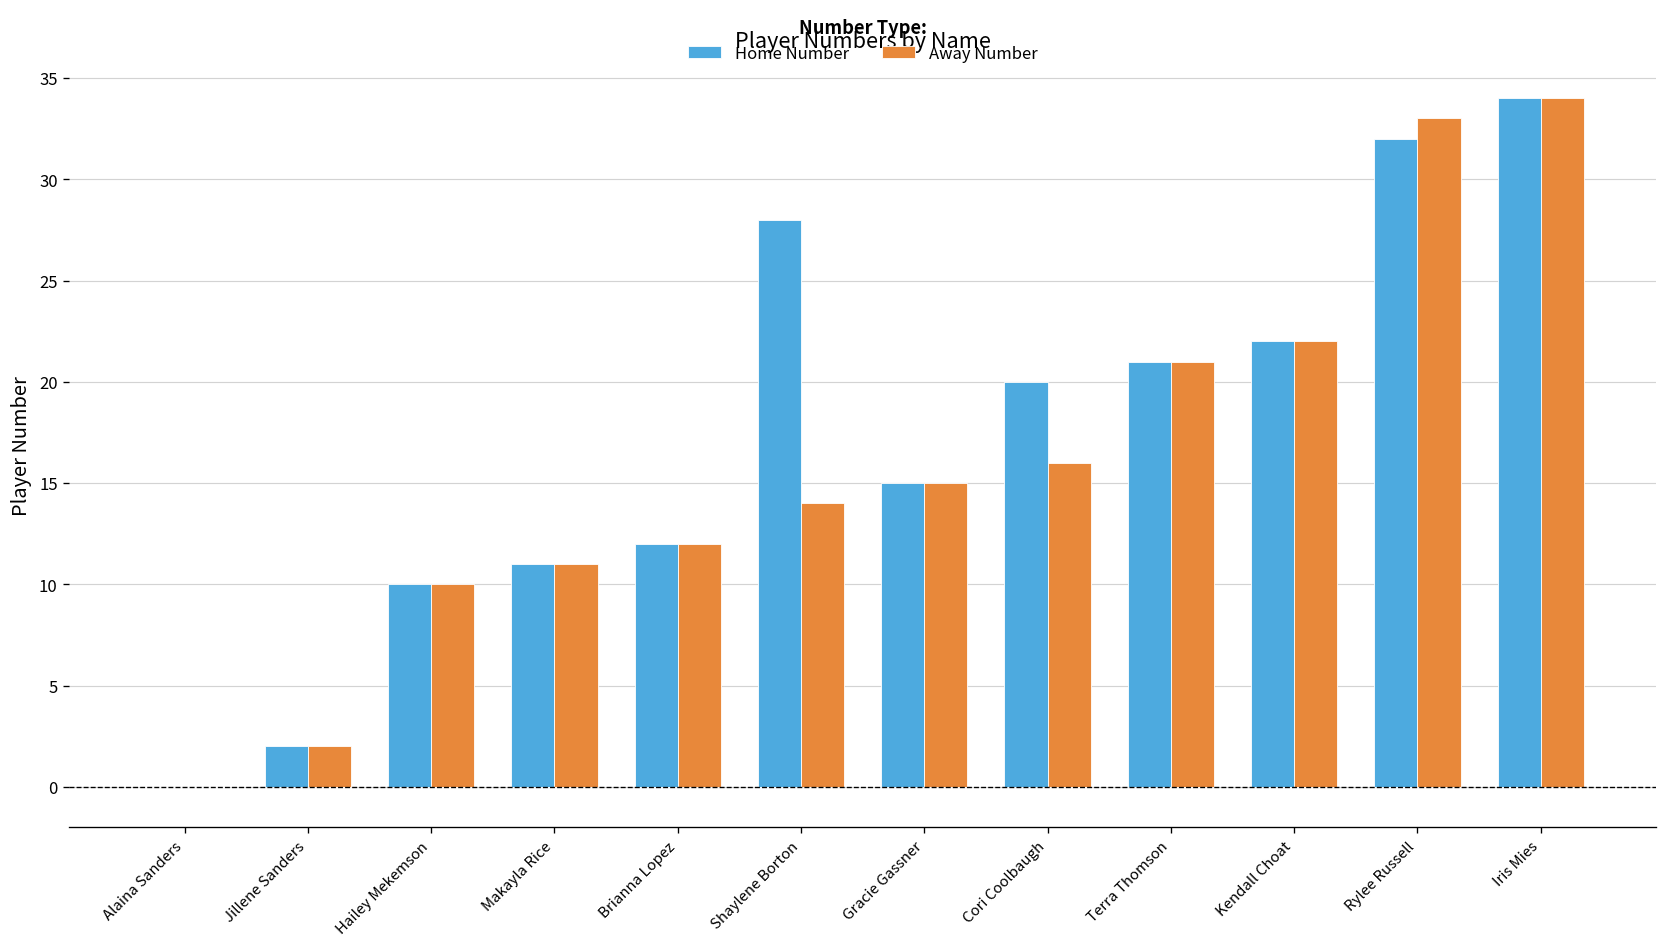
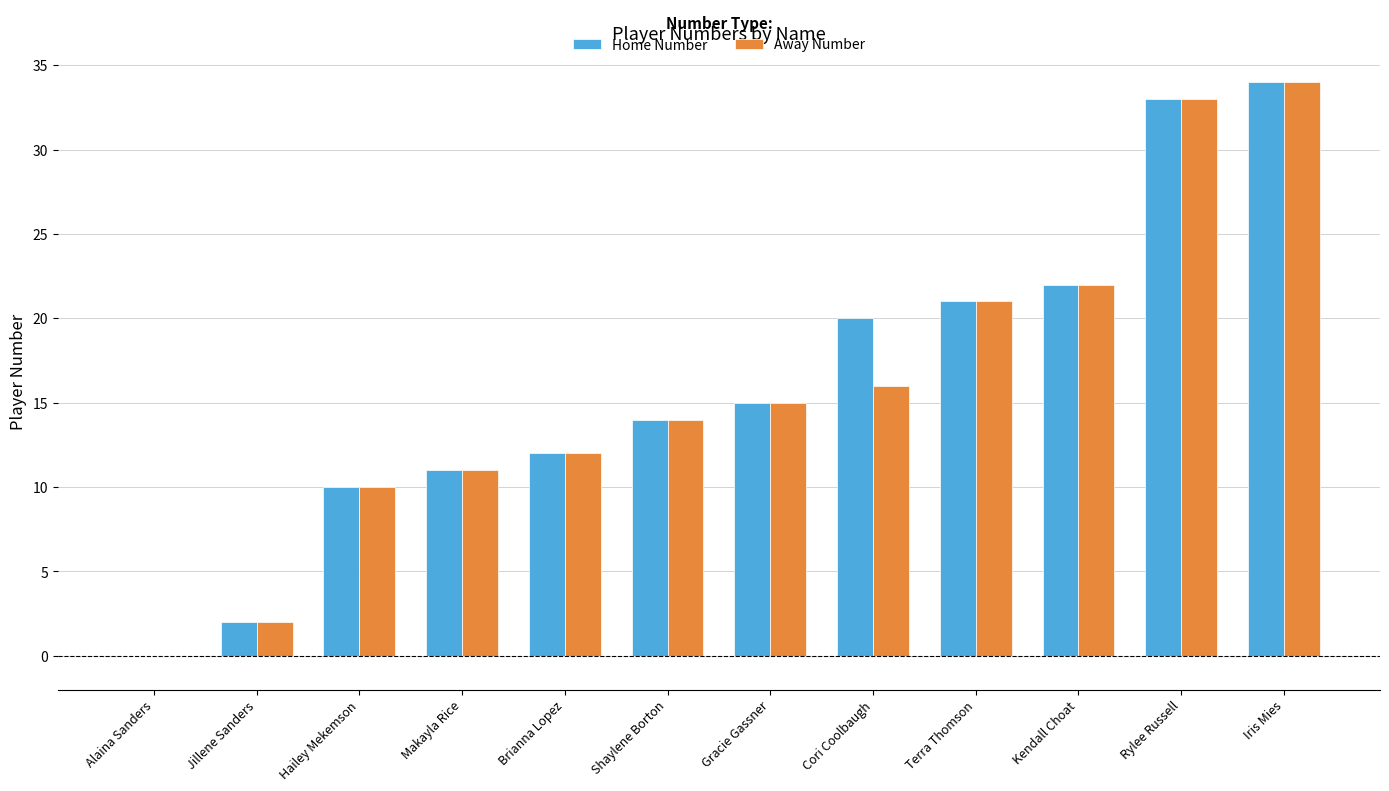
  {
    "Home Number": {
      "Alaina Sanders": 0,
      "Jillene Sanders": 2,
      "Hailey Mekemson": 10,
      "Makayla Rice": 11,
      "Brianna Lopez": 12,
-     "Shaylene Borton": 28,
+     "Shaylene Borton": 14,
      "Gracie Gassner": 15,
      "Cori Coolbaugh": 20,
      "Terra Thomson": 21,
      "Kendall Choat": 22,
-     "Rylee Russell": 32,
+     "Rylee Russell": 33,
      "Iris Mies": 34
    },
    "Away Number": {
      "Alaina Sanders": 0,
      "Jillene Sanders": 2,
      "Hailey Mekemson": 10,
      "Makayla Rice": 11,
      "Brianna Lopez": 12,
      "Shaylene Borton": 14,
      "Gracie Gassner": 15,
      "Cori Coolbaugh": 16,
      "Terra Thomson": 21,
      "Kendall Choat": 22,
      "Rylee Russell": 33,
      "Iris Mies": 34
    }
  }
